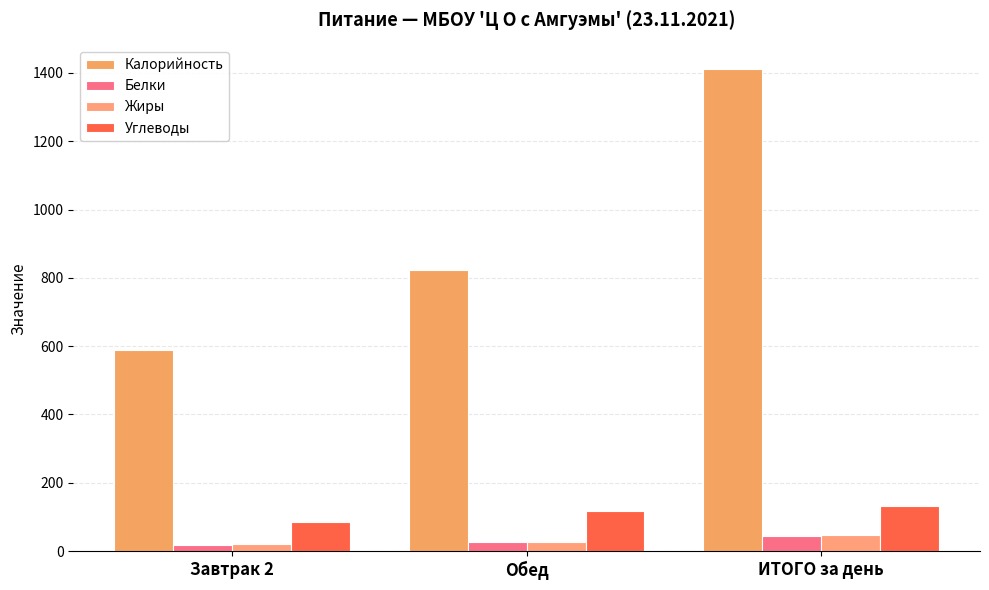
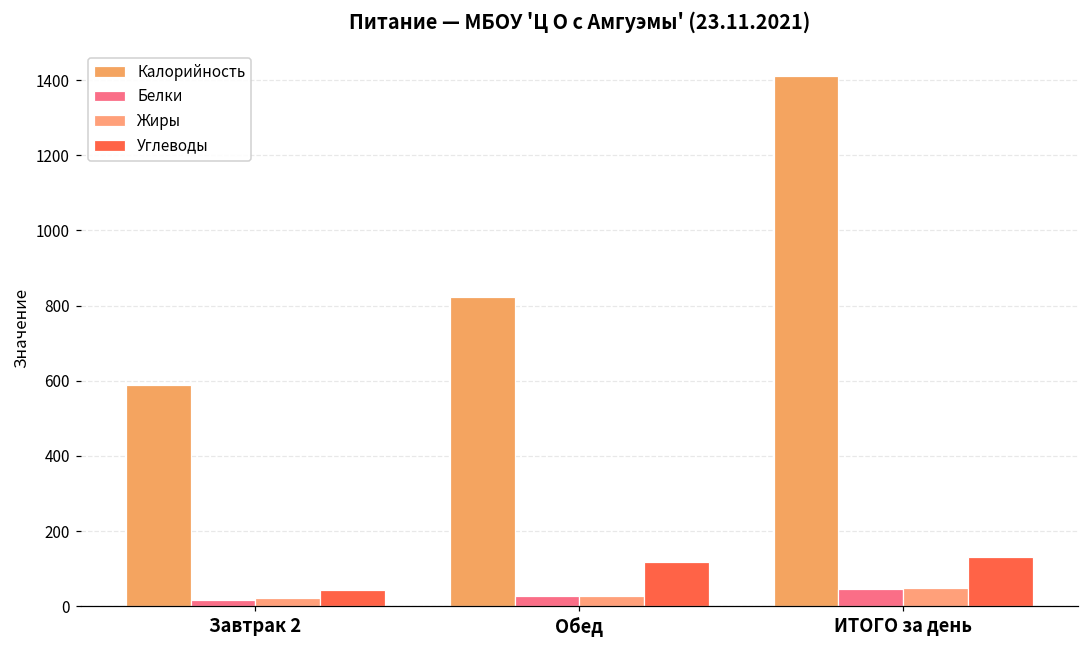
  {
    "Углеводы": {
-     "Завтрак 2": 90,
+     "Завтрак 2": 40,
      "Обед": 120,
      "ИТОГО за день": 130
    }
  }
